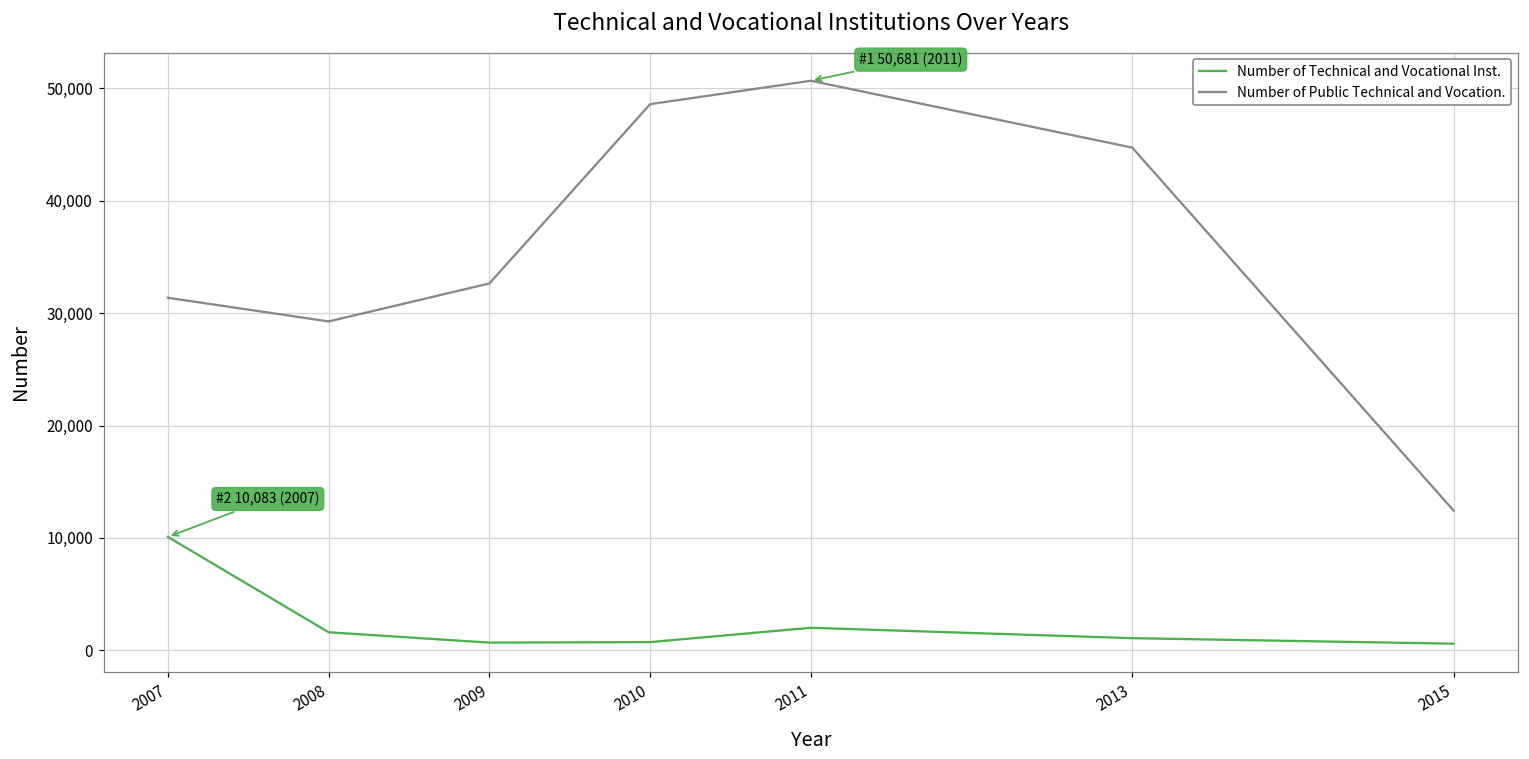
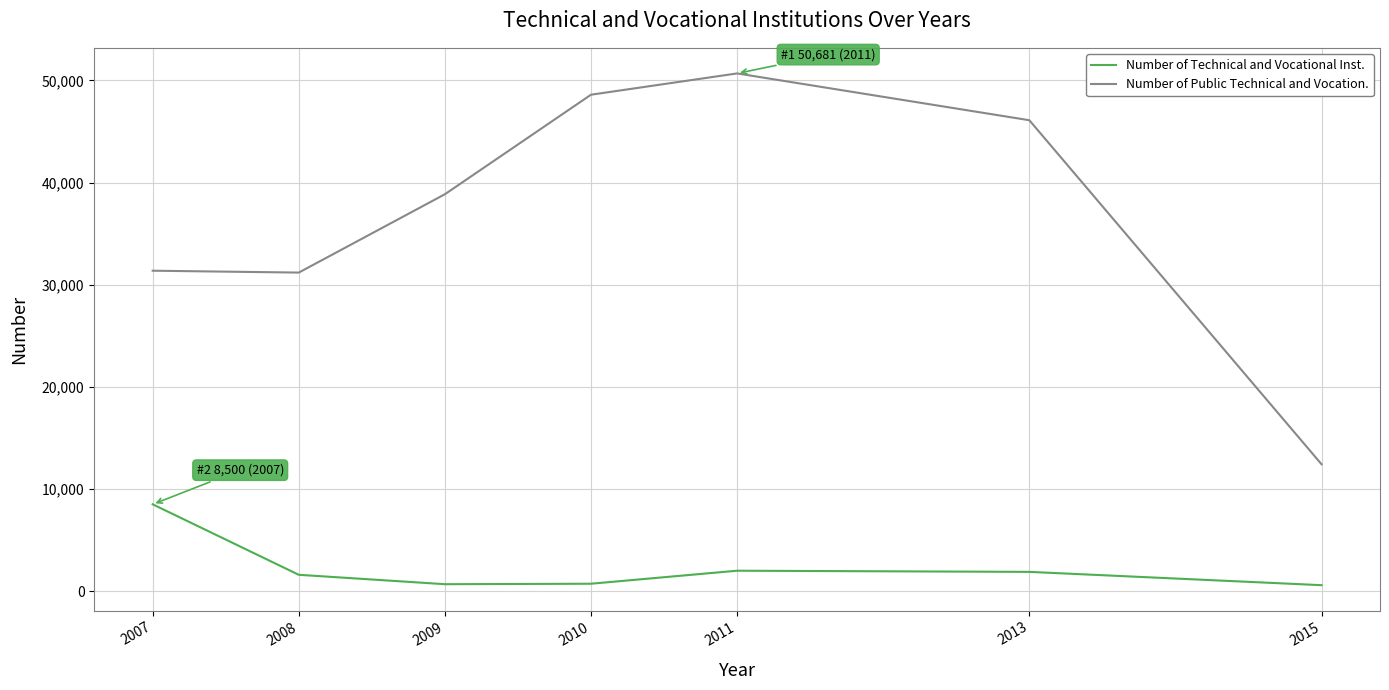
  {
    "Number of Technical and Vocational Inst.": {
-     "2007": "10,083",
-     "2013": "1,100"
+     "2007": "8,500",
+     "2013": "1,900"
    },
    "Number of Public Technical and Vocation.": {
      "2007": "31,400",
-     "2008": "29,300",
-     "2009": "32,600",
+     "2008": "31,200",
+     "2009": "38,900",
      "2010": "48,600",
-     "2013": "44,700",
+     "2013": "46,100",
      "2015": "12,400"
    }
  }
